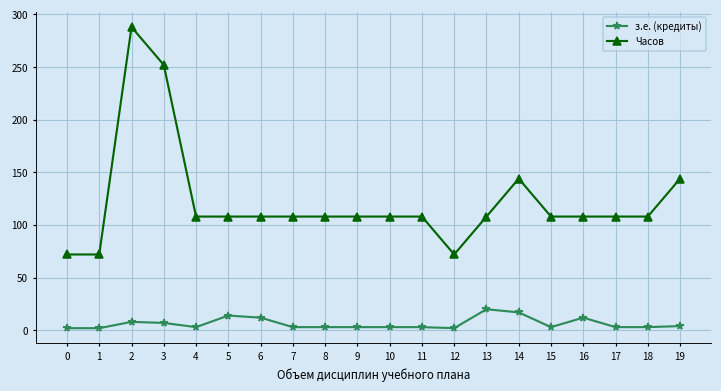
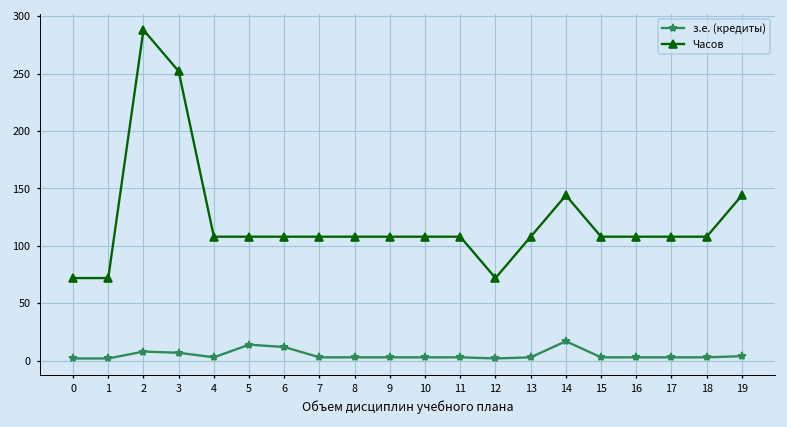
  {
    "з.е. (кредиты)": {
      "0": 0,
      "1": 0,
      "2": 10,
      "3": 10,
      "4": 0,
      "5": 10,
      "6": 10,
      "7": 0,
      "8": 0,
      "9": 0,
      "10": 0,
      "11": 0,
      "12": 0,
-     "13": 20,
+     "13": 0,
      "14": 20,
      "15": 0,
-     "16": 10,
+     "16": 0,
      "17": 0,
      "18": 0,
      "19": 0
    },
    "Часов": {
      "0": 70,
      "1": 70,
      "2": 290,
      "3": 250,
      "4": 110,
      "5": 110,
      "6": 110,
      "7": 110,
      "8": 110,
      "9": 110,
      "10": 110,
      "11": 110,
      "12": 70,
      "13": 110,
      "14": 140,
      "15": 110,
      "16": 110,
      "17": 110,
      "18": 110,
      "19": 140
    }
  }
